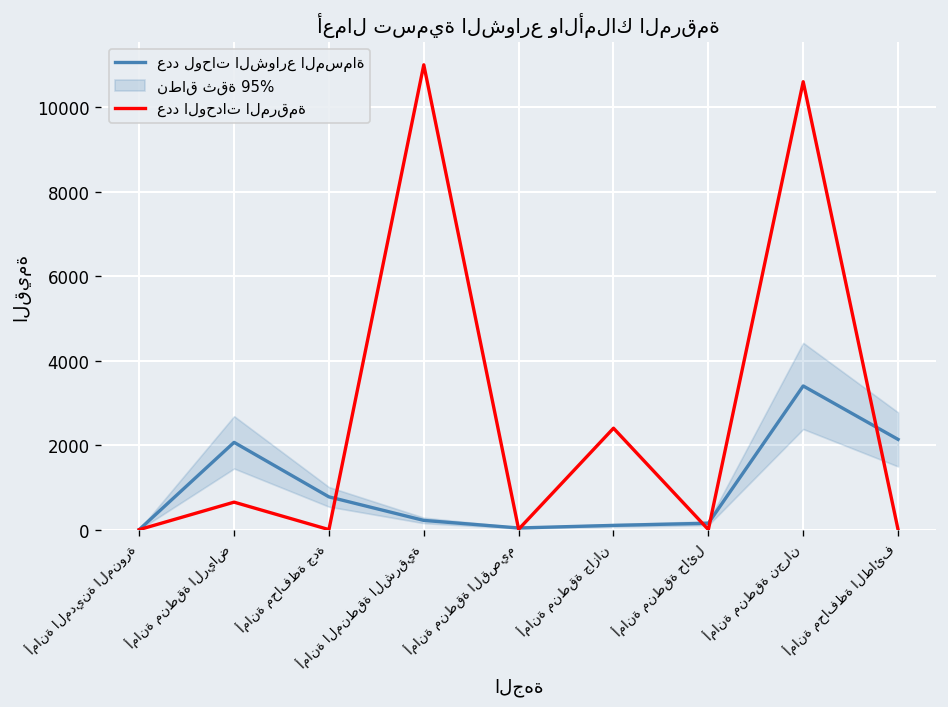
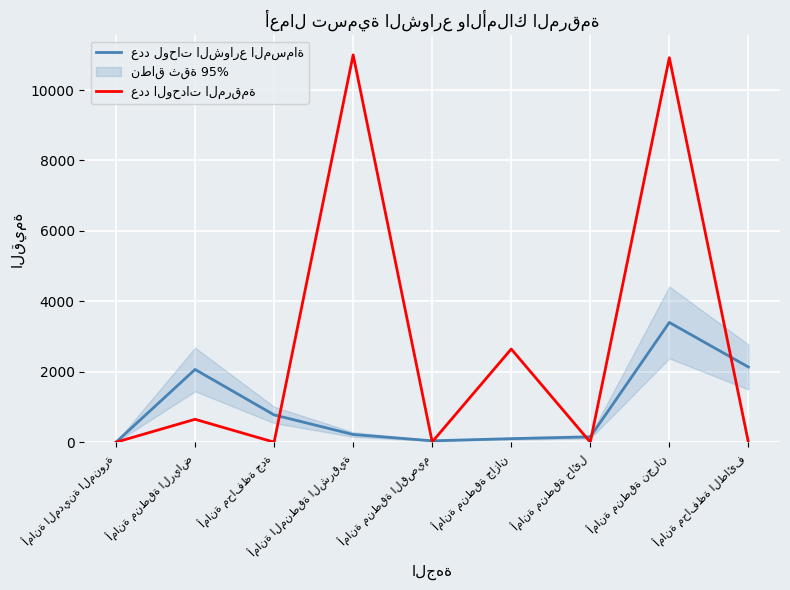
  {
    "عدد الوحدات المرقمة": {
      "أمانة منطقة الرياض": 700,
      "أمانة محافظة جدة": 0,
      "أمانة المنطقة الشرقية": 11000,
-     "أمانة منطقة جازان": 2400,
+     "أمانة منطقة جازان": 2600,
      "أمانة منطقة حائل": 0,
-     "أمانة منطقة نجران": 10600,
+     "أمانة منطقة نجران": 10900,
      "أمانة محافظة الطائف": 0
    }
  }
